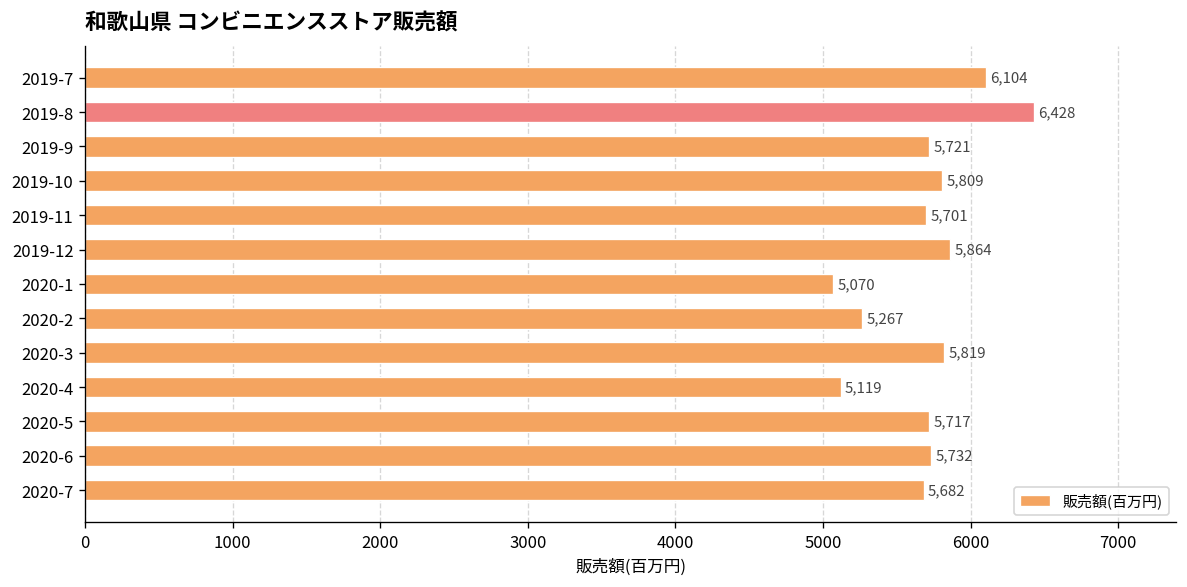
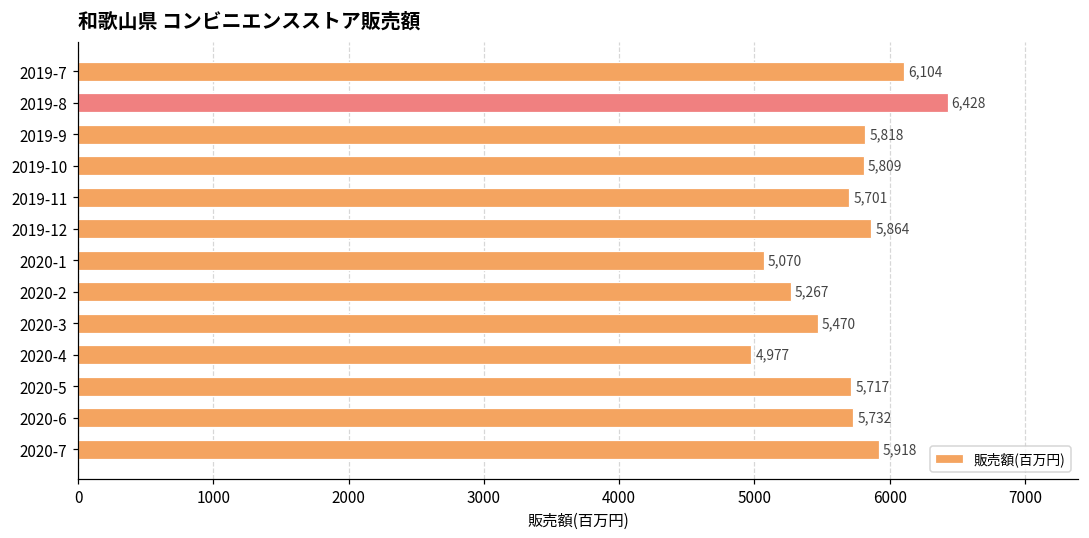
  {
    "2019-7": "6,104",
    "2019-8": "6,428",
-   "2019-9": "5,721",
+   "2019-9": "5,818",
    "2019-10": "5,809",
    "2019-11": "5,701",
    "2019-12": "5,864",
    "2020-1": "5,070",
    "2020-2": "5,267",
-   "2020-3": "5,819",
-   "2020-4": "5,119",
+   "2020-3": "5,470",
+   "2020-4": "4,977",
    "2020-5": "5,717",
    "2020-6": "5,732",
-   "2020-7": "5,682"
+   "2020-7": "5,918"
  }
